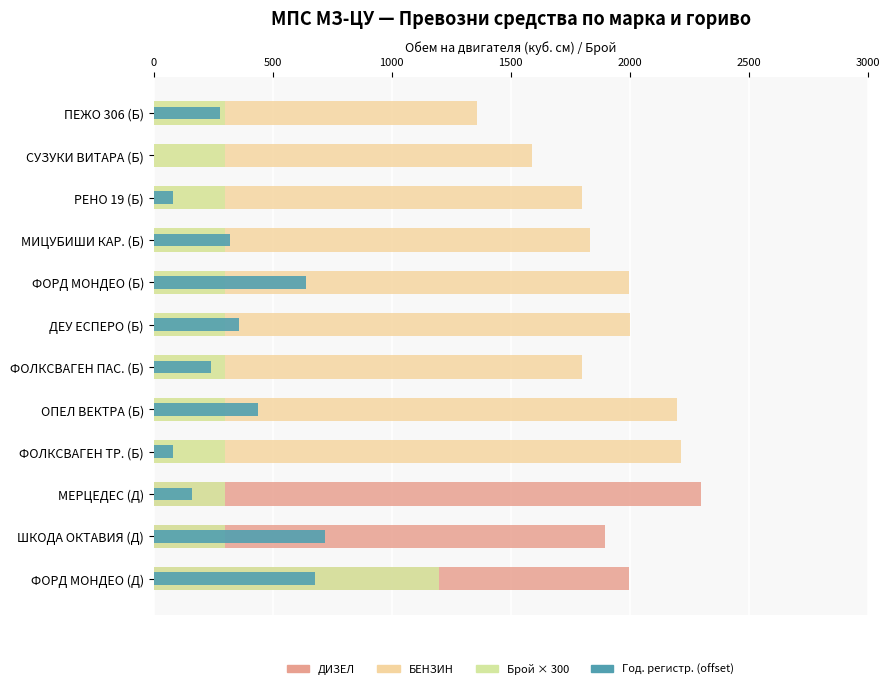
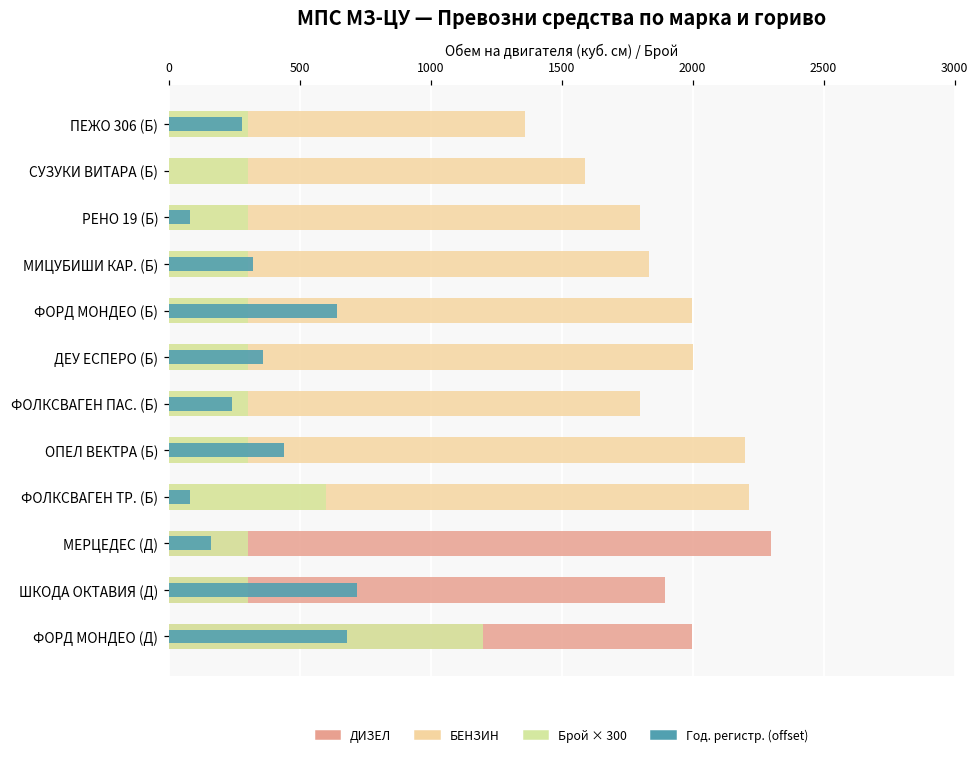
  {
    "Брой × 300": {
-     "ФОЛКСВАГЕН ТР. (Б)": 300
+     "ФОЛКСВАГЕН ТР. (Б)": 600
    },
    "Год. регистр. (offset)": {
      "СУЗУКИ ВИТАРА (Б)": 0
    }
  }
